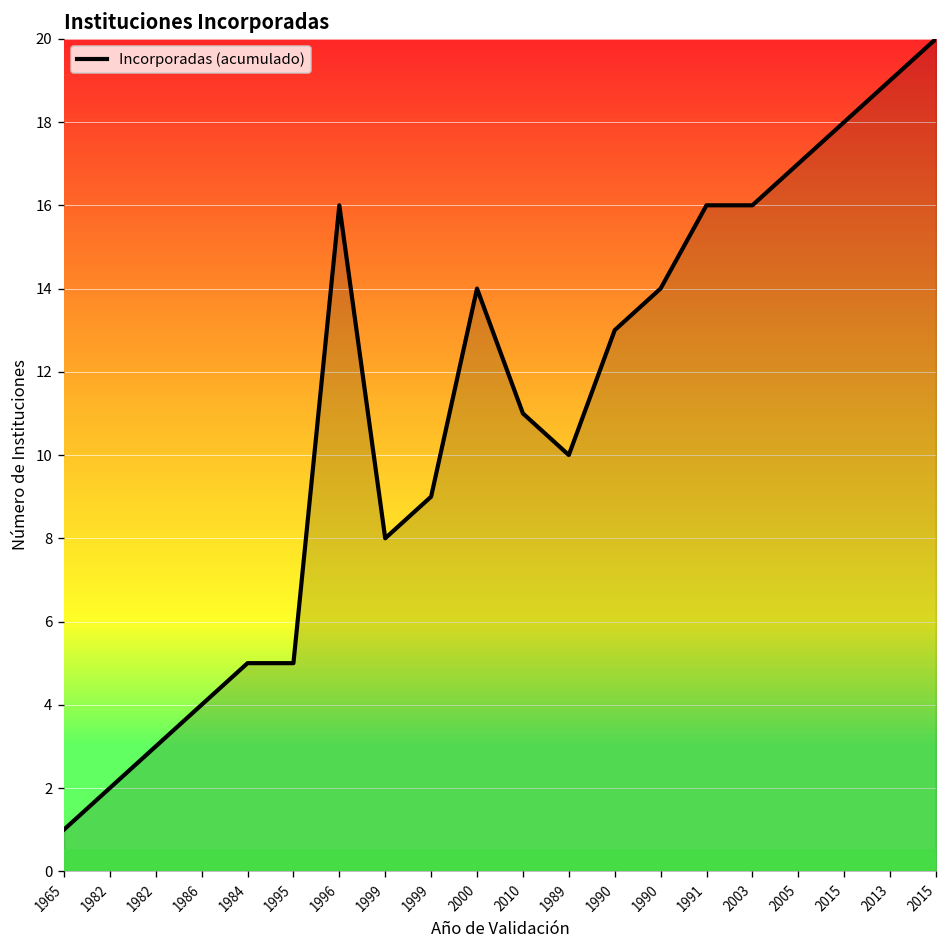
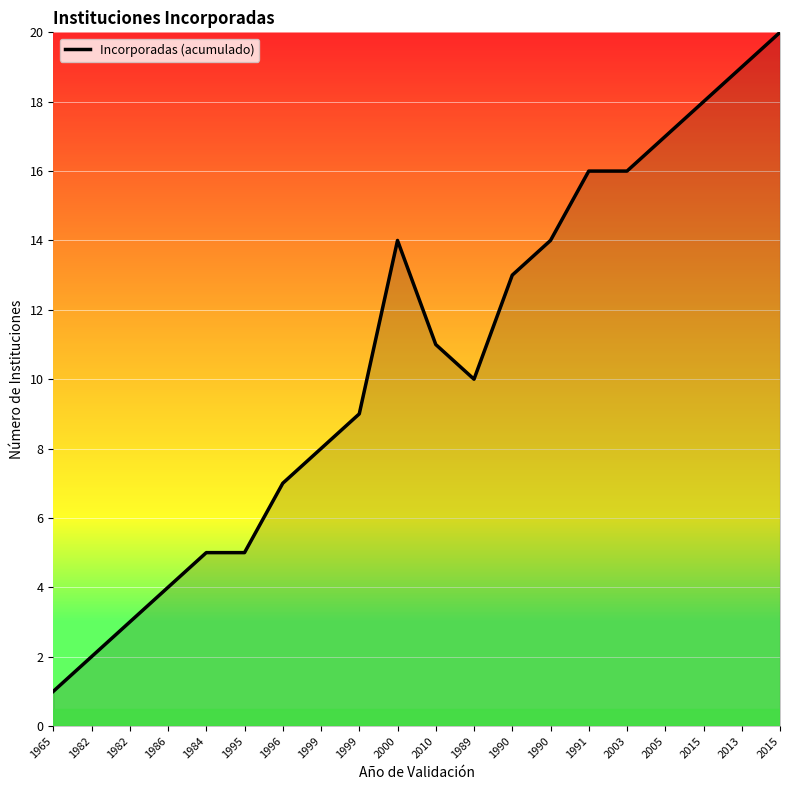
  {
    "1965": 1,
    "1986": 4,
    "1984": 5,
    "1995": 5,
-   "1996": 16,
+   "1996": 7,
    "2000": 14,
    "2010": 11,
    "1989": 10,
    "1991": 16,
    "2003": 16,
    "2005": 17,
    "2013": 19
  }
